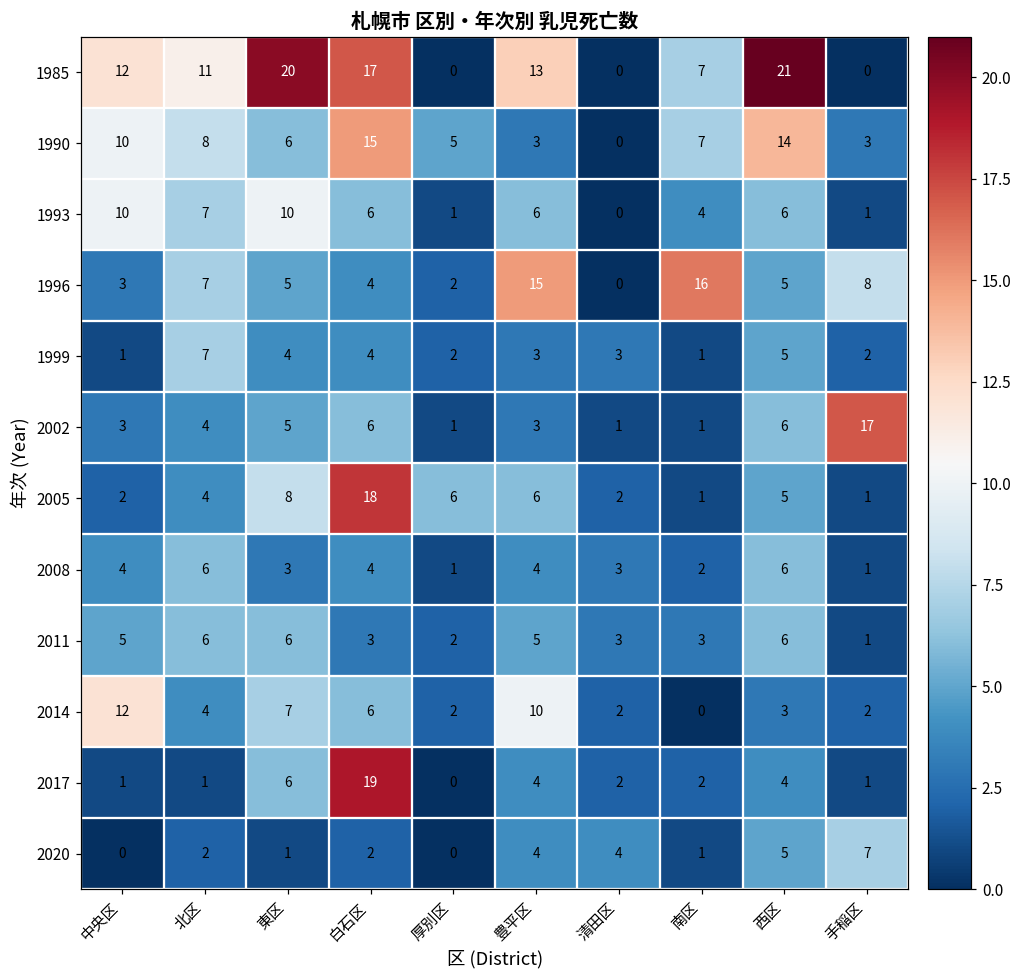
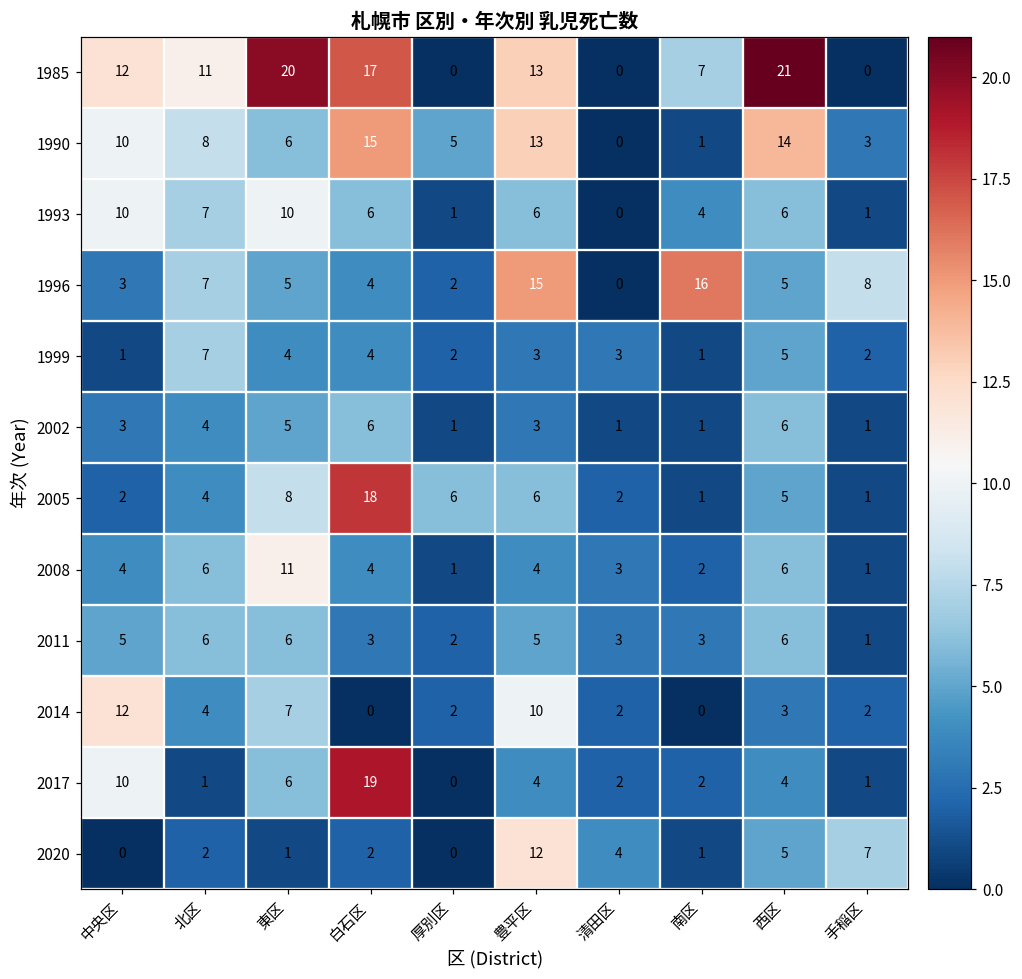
  {
    "1985": {
      "中央区": 12,
      "北区": 11,
      "東区": 20,
      "白石区": 17,
      "厚別区": 0,
      "豊平区": 13,
      "清田区": 0,
      "南区": 7,
      "西区": 21,
      "手稲区": 0
    },
    "1990": {
      "中央区": 10,
      "北区": 8,
      "東区": 6,
      "白石区": 15,
      "厚別区": 5,
-     "豊平区": 3,
+     "豊平区": 13,
      "清田区": 0,
-     "南区": 7,
+     "南区": 1,
      "西区": 14,
      "手稲区": 3
    },
    "1993": {
      "中央区": 10,
      "北区": 7,
      "東区": 10,
      "白石区": 6,
      "厚別区": 1,
      "豊平区": 6,
      "清田区": 0,
      "南区": 4,
      "西区": 6,
      "手稲区": 1
    },
    "1996": {
      "中央区": 3,
      "北区": 7,
      "東区": 5,
      "白石区": 4,
      "厚別区": 2,
      "豊平区": 15,
      "清田区": 0,
      "南区": 16,
      "西区": 5,
      "手稲区": 8
    },
    "1999": {
      "中央区": 1,
      "北区": 7,
      "東区": 4,
      "白石区": 4,
      "厚別区": 2,
      "豊平区": 3,
      "清田区": 3,
      "南区": 1,
      "西区": 5,
      "手稲区": 2
    },
    "2002": {
      "中央区": 3,
      "北区": 4,
      "東区": 5,
      "白石区": 6,
      "厚別区": 1,
      "豊平区": 3,
      "清田区": 1,
      "南区": 1,
      "西区": 6,
-     "手稲区": 17
+     "手稲区": 1
    },
    "2005": {
      "中央区": 2,
      "北区": 4,
      "東区": 8,
      "白石区": 18,
      "厚別区": 6,
      "豊平区": 6,
      "清田区": 2,
      "南区": 1,
      "西区": 5,
      "手稲区": 1
    },
    "2008": {
      "中央区": 4,
      "北区": 6,
-     "東区": 3,
+     "東区": 11,
      "白石区": 4,
      "厚別区": 1,
      "豊平区": 4,
      "清田区": 3,
      "南区": 2,
      "西区": 6,
      "手稲区": 1
    },
    "2011": {
      "中央区": 5,
      "北区": 6,
      "東区": 6,
      "白石区": 3,
      "厚別区": 2,
      "豊平区": 5,
      "清田区": 3,
      "南区": 3,
      "西区": 6,
      "手稲区": 1
    },
    "2014": {
      "中央区": 12,
      "北区": 4,
      "東区": 7,
-     "白石区": 6,
+     "白石区": 0,
      "厚別区": 2,
      "豊平区": 10,
      "清田区": 2,
      "南区": 0,
      "西区": 3,
      "手稲区": 2
    },
    "2017": {
-     "中央区": 1,
+     "中央区": 10,
      "北区": 1,
      "東区": 6,
      "白石区": 19,
      "厚別区": 0,
      "豊平区": 4,
      "清田区": 2,
      "南区": 2,
      "西区": 4,
      "手稲区": 1
    },
    "2020": {
      "中央区": 0,
      "北区": 2,
      "東区": 1,
      "白石区": 2,
      "厚別区": 0,
-     "豊平区": 4,
+     "豊平区": 12,
      "清田区": 4,
      "南区": 1,
      "西区": 5,
      "手稲区": 7
    }
  }
